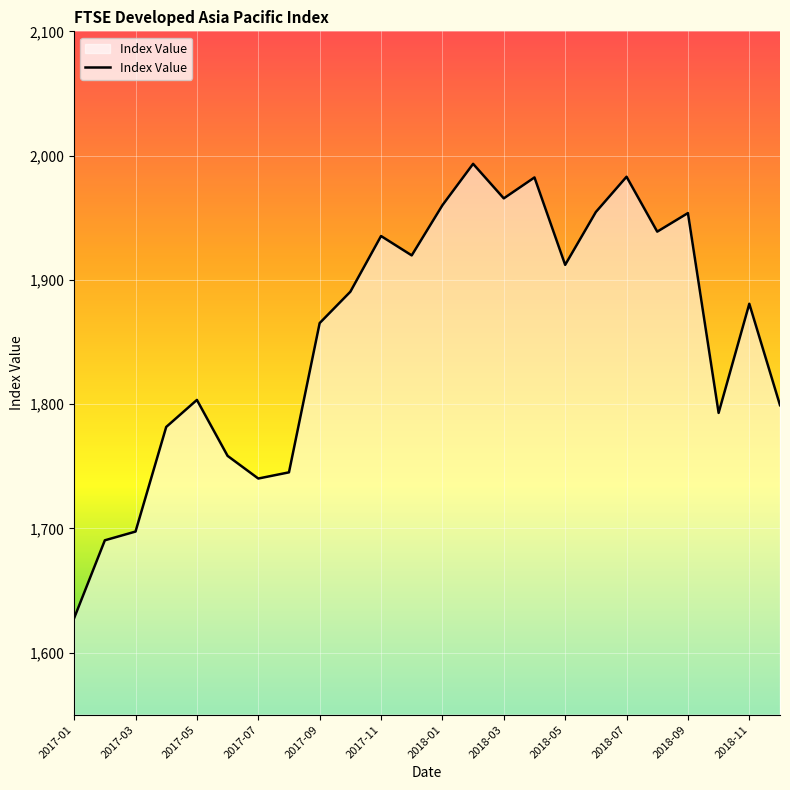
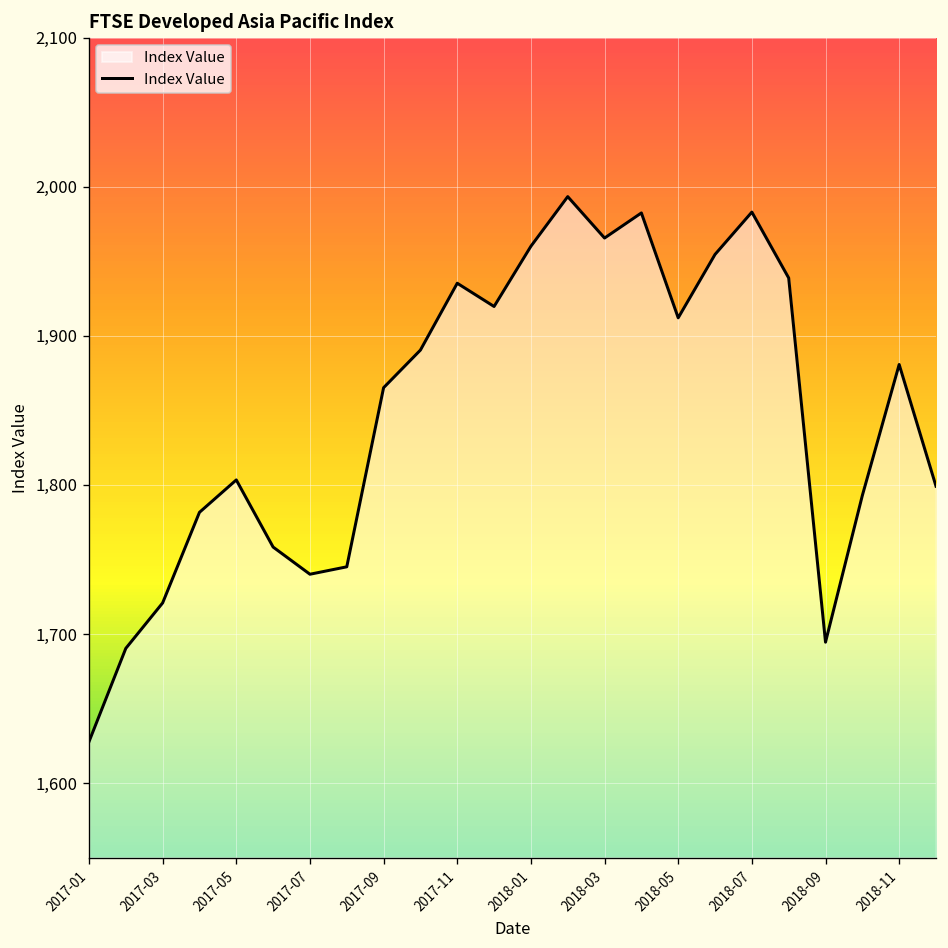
  {
    "2017-01": "1,628",
-   "2017-03": "1,697",
+   "2017-03": "1,721",
    "2017-05": "1,803",
    "2017-07": "1,740",
    "2017-09": "1,865",
    "2017-11": "1,935",
    "2018-01": "1,960",
    "2018-03": "1,966",
    "2018-05": "1,912",
    "2018-07": "1,983",
-   "2018-09": "1,954",
+   "2018-09": "1,695",
    "2018-11": "1,881"
  }
